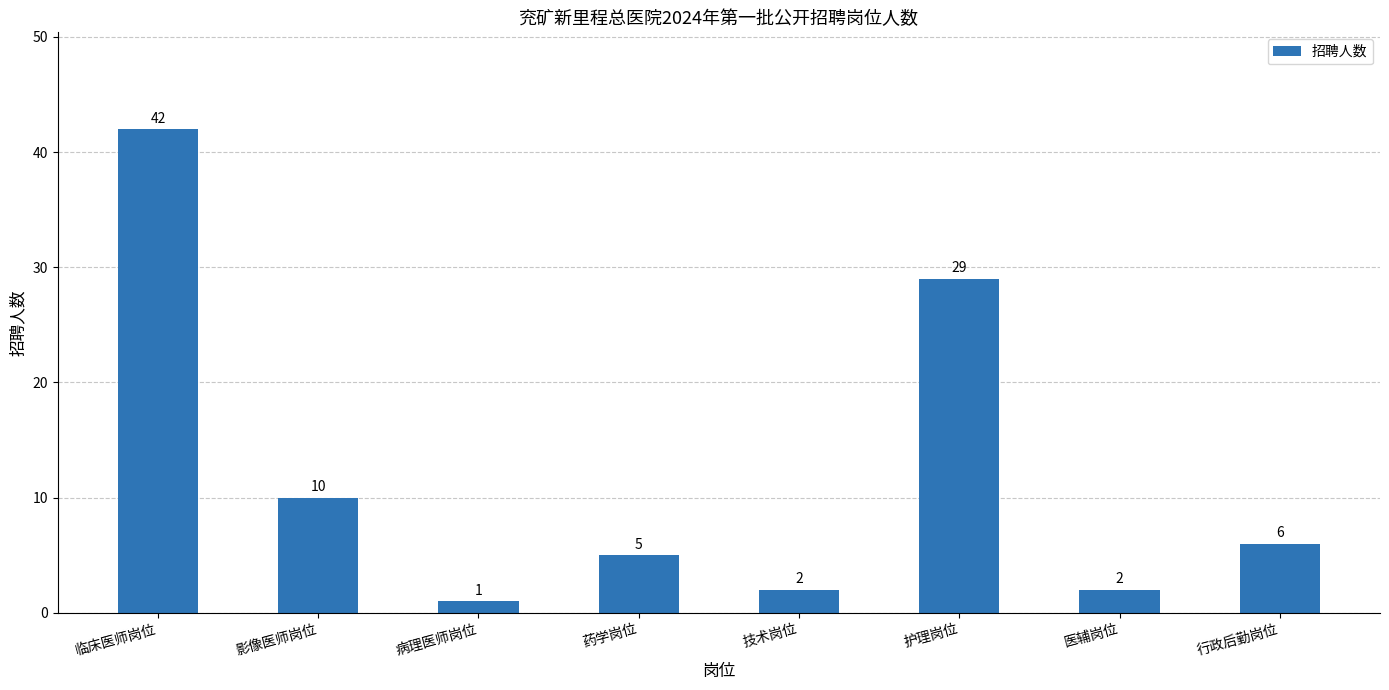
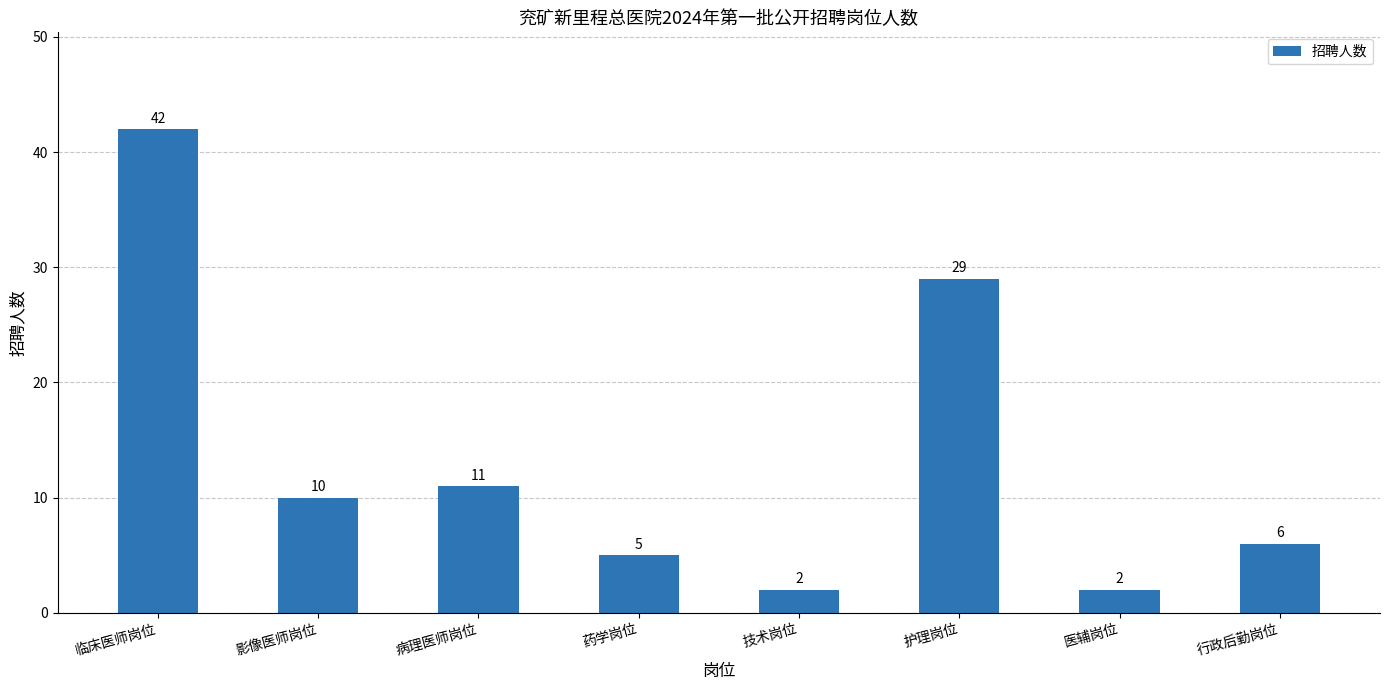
  {
    "临床医师岗位": 42,
    "影像医师岗位": 10,
-   "病理医师岗位": 1,
+   "病理医师岗位": 11,
    "药学岗位": 5,
    "技术岗位": 2,
    "护理岗位": 29,
    "医辅岗位": 2,
    "行政后勤岗位": 6
  }
